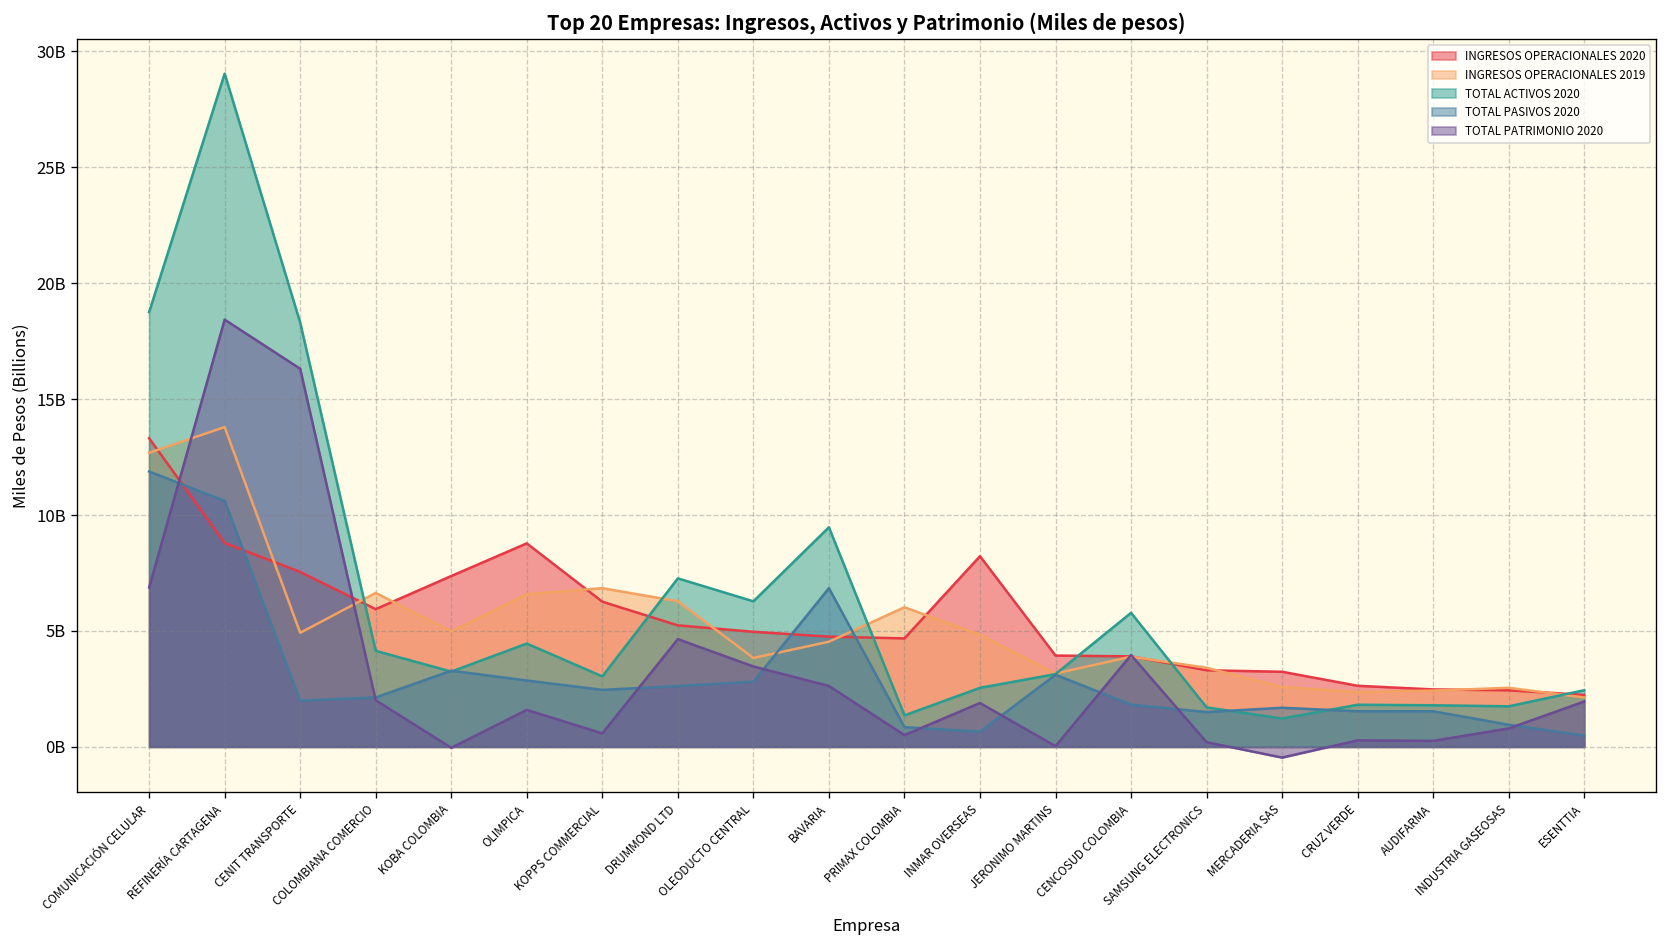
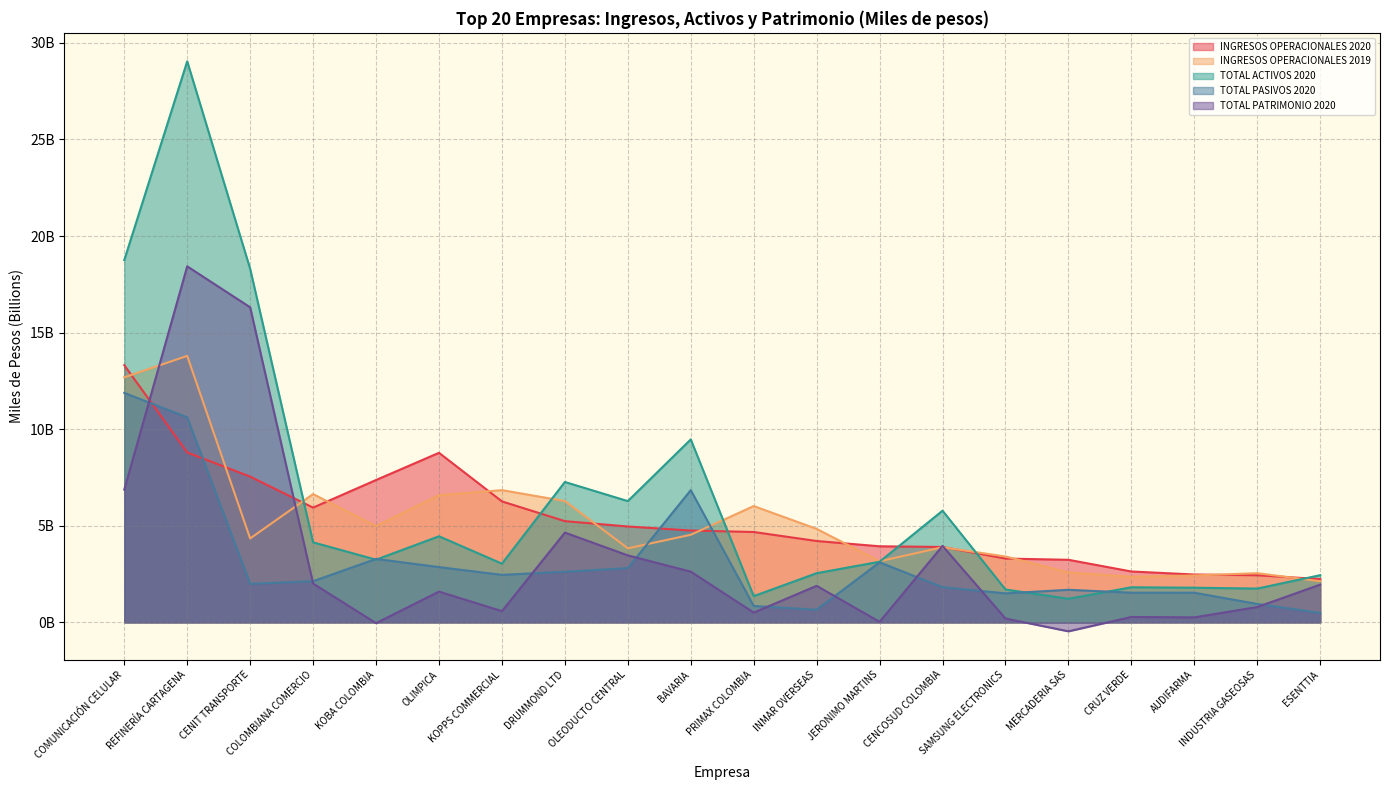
  {
    "INGRESOS OPERACIONALES 2020": {
      "COMUNICACIÓN CELULAR": 13300000000,
      "REFINERÍA CARTAGENA": 8800000000,
      "CENIT TRANSPORTE": 7500000000,
      "COLOMBIANA COMERCIO": 5900000000,
      "KOBA COLOMBIA": 7400000000,
      "OLIMPICA": 8800000000,
      "KOPPS COMMERCIAL": 6300000000,
      "DRUMMOND LTD": 5200000000,
      "OLEODUCTO CENTRAL": 5000000000,
      "BAVARIA": 4800000000,
      "PRIMAX COLOMBIA": 4700000000,
-     "INMAR OVERSEAS": 8200000000,
+     "INMAR OVERSEAS": 4200000000,
      "JERONIMO MARTINS": 3900000000,
      "MERCADERIA SAS": 3200000000,
      "CRUZ VERDE": 2600000000
    },
    "INGRESOS OPERACIONALES 2019": {
      "COMUNICACIÓN CELULAR": 12700000000,
      "REFINERÍA CARTAGENA": 13800000000,
-     "CENIT TRANSPORTE": 4900000000,
+     "CENIT TRANSPORTE": 4300000000,
      "COLOMBIANA COMERCIO": 6600000000,
      "KOBA COLOMBIA": 5000000000,
      "OLIMPICA": 6600000000,
      "KOPPS COMMERCIAL": 6800000000,
      "DRUMMOND LTD": 6300000000,
      "OLEODUCTO CENTRAL": 3800000000,
      "BAVARIA": 4500000000,
      "PRIMAX COLOMBIA": 6000000000,
      "INMAR OVERSEAS": 4800000000,
      "MERCADERIA SAS": 2600000000,
      "CRUZ VERDE": 2400000000
    }
  }
